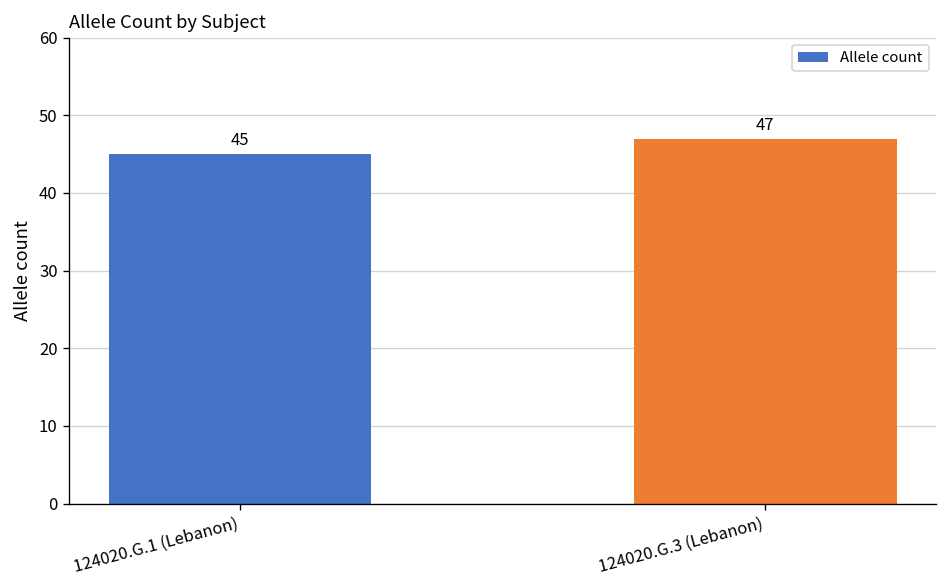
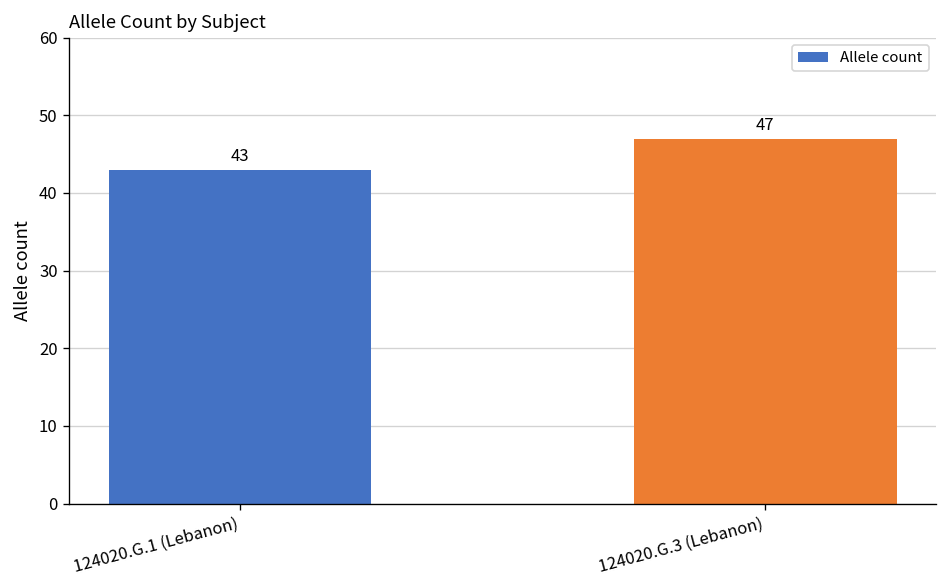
  {
-   "124020.G.1 (Lebanon)": 45,
+   "124020.G.1 (Lebanon)": 43,
    "124020.G.3 (Lebanon)": 47
  }
